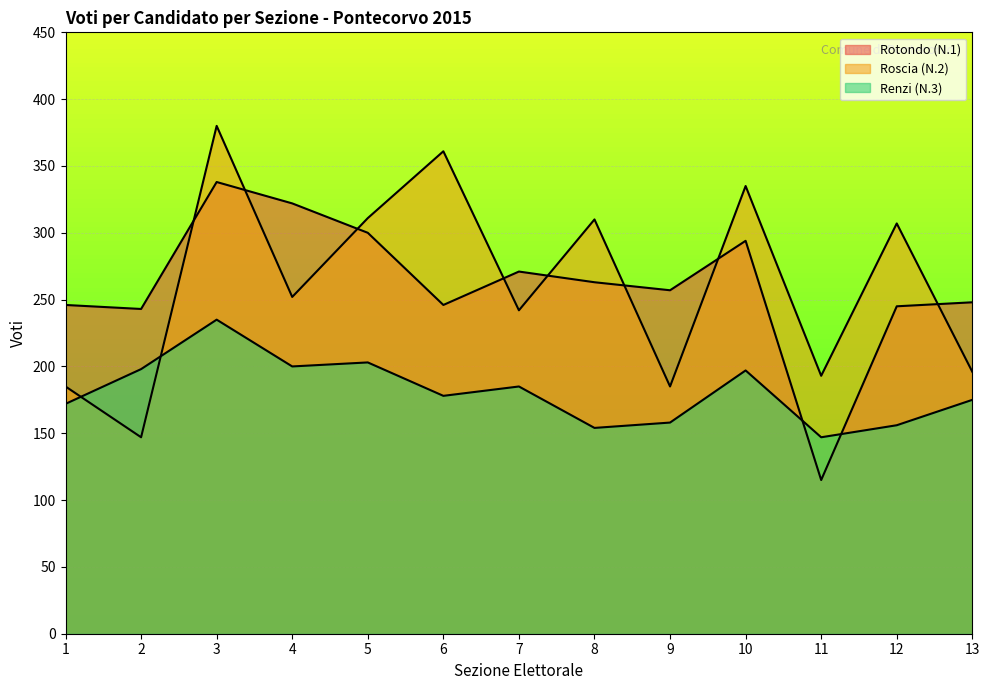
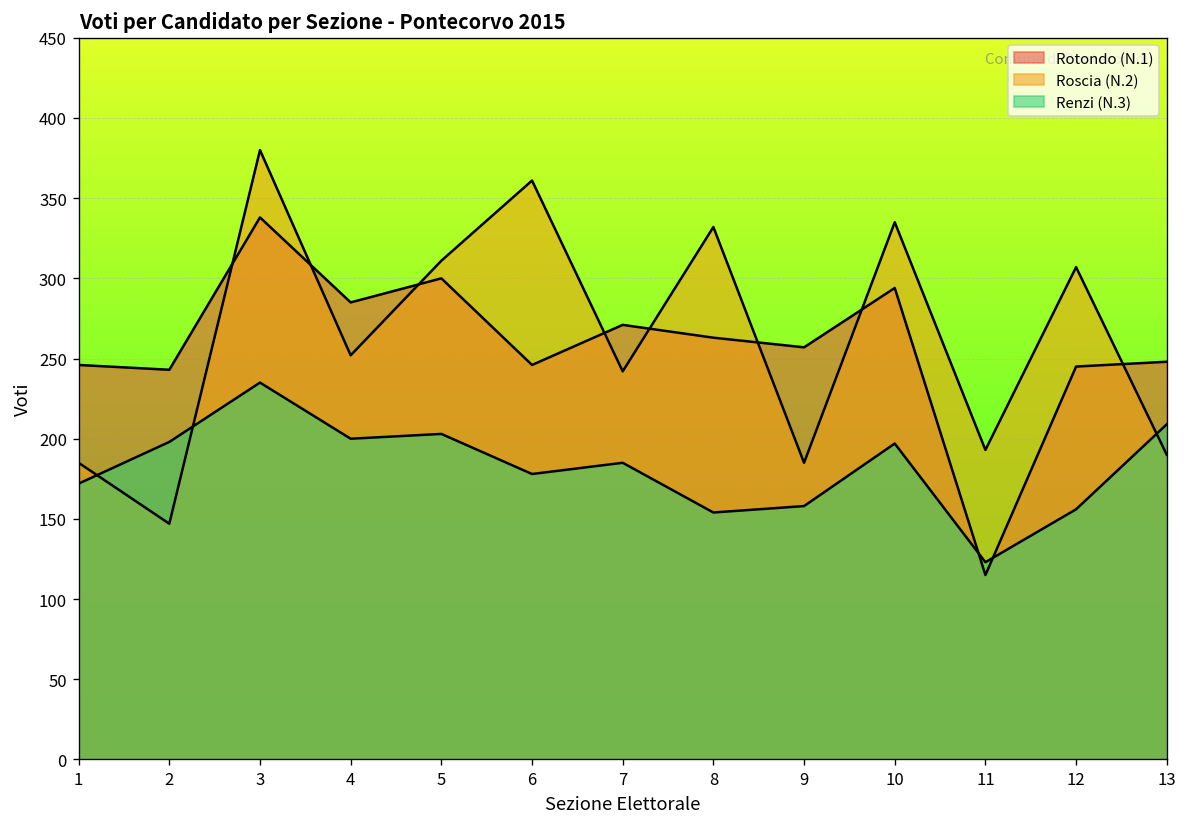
  {
    "Rotondo (N.1)": {
      "1": 246,
      "2": 243,
      "3": 338,
-     "4": 322,
+     "4": 285,
      "5": 300,
      "6": 246,
      "7": 271,
      "8": 263,
      "9": 257,
      "10": 294,
      "11": 115,
      "12": 245,
      "13": 248
    },
    "Roscia (N.2)": {
      "1": 185,
      "2": 147,
      "3": 380,
      "4": 252,
      "5": 311,
      "6": 361,
      "7": 242,
-     "8": 310,
+     "8": 332,
      "9": 185,
      "10": 335,
      "11": 193,
      "12": 307,
-     "13": 196
+     "13": 190
    },
    "Renzi (N.3)": {
      "1": 172,
      "2": 198,
      "3": 235,
      "4": 200,
      "5": 203,
      "6": 178,
      "7": 185,
      "8": 154,
      "9": 158,
      "10": 197,
-     "11": 147,
+     "11": 123,
      "12": 156,
-     "13": 175
+     "13": 209
    }
  }
